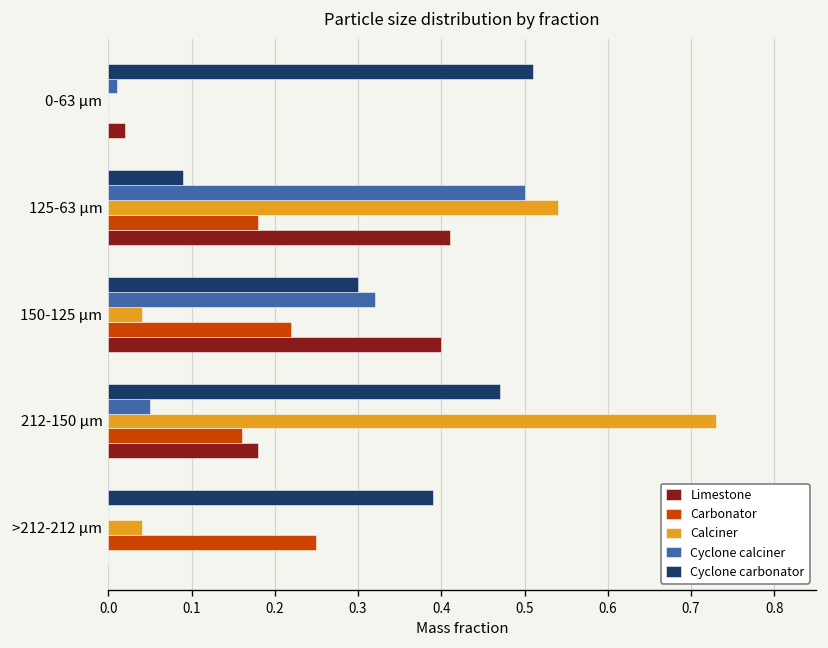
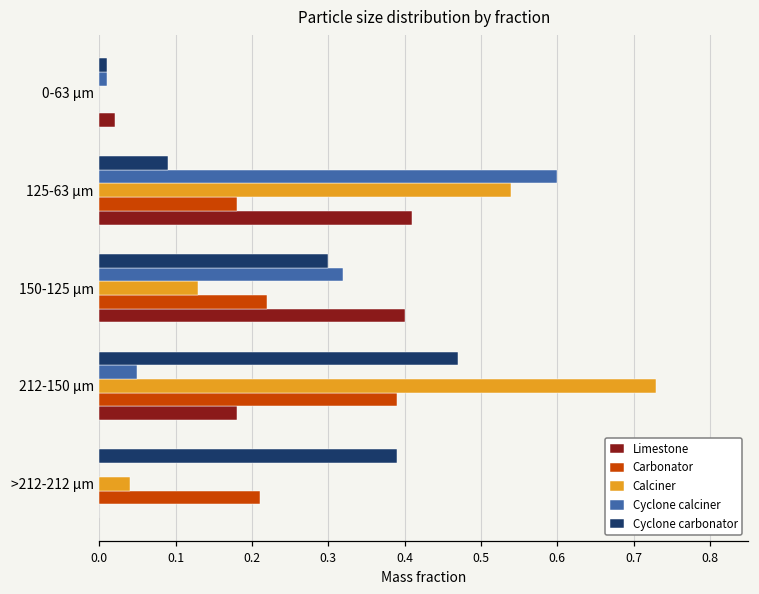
  {
    "Limestone": {
      "0-63 µm": 0.02,
      "125-63 µm": 0.41,
      "150-125 µm": 0.40,
      "212-150 µm": 0.18,
      ">212-212 µm": 0.00
    },
    "Carbonator": {
      "0-63 µm": 0.00,
      "125-63 µm": 0.18,
      "150-125 µm": 0.22,
-     "212-150 µm": 0.16,
-     ">212-212 µm": 0.25
+     "212-150 µm": 0.39,
+     ">212-212 µm": 0.21
    },
    "Calciner": {
      "0-63 µm": 0.00,
      "125-63 µm": 0.54,
-     "150-125 µm": 0.04,
+     "150-125 µm": 0.13,
      "212-150 µm": 0.73,
      ">212-212 µm": 0.04
    },
    "Cyclone calciner": {
      "0-63 µm": 0.01,
-     "125-63 µm": 0.5,
+     "125-63 µm": 0.6,
      "150-125 µm": 0.32,
      "212-150 µm": 0.05,
      ">212-212 µm": 0.0
    },
    "Cyclone carbonator": {
-     "0-63 µm": 0.51,
+     "0-63 µm": 0.01,
      "125-63 µm": 0.09,
      "150-125 µm": 0.30,
      "212-150 µm": 0.47,
      ">212-212 µm": 0.39
    }
  }
